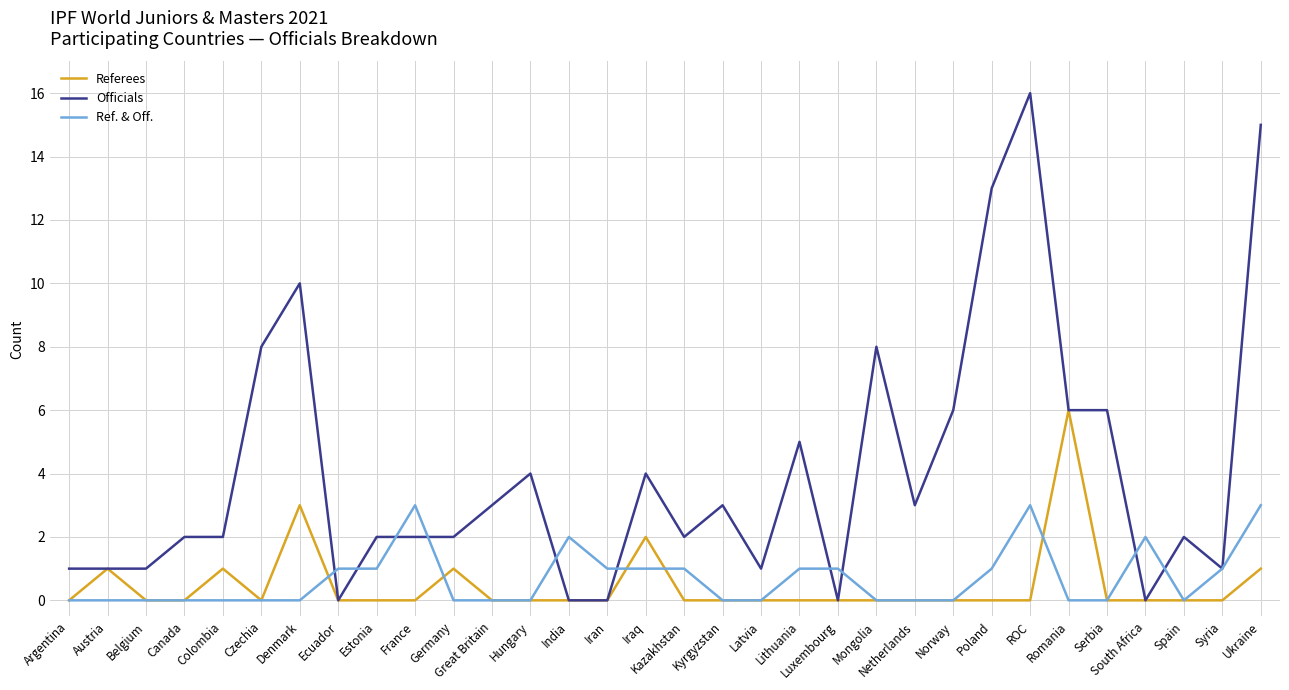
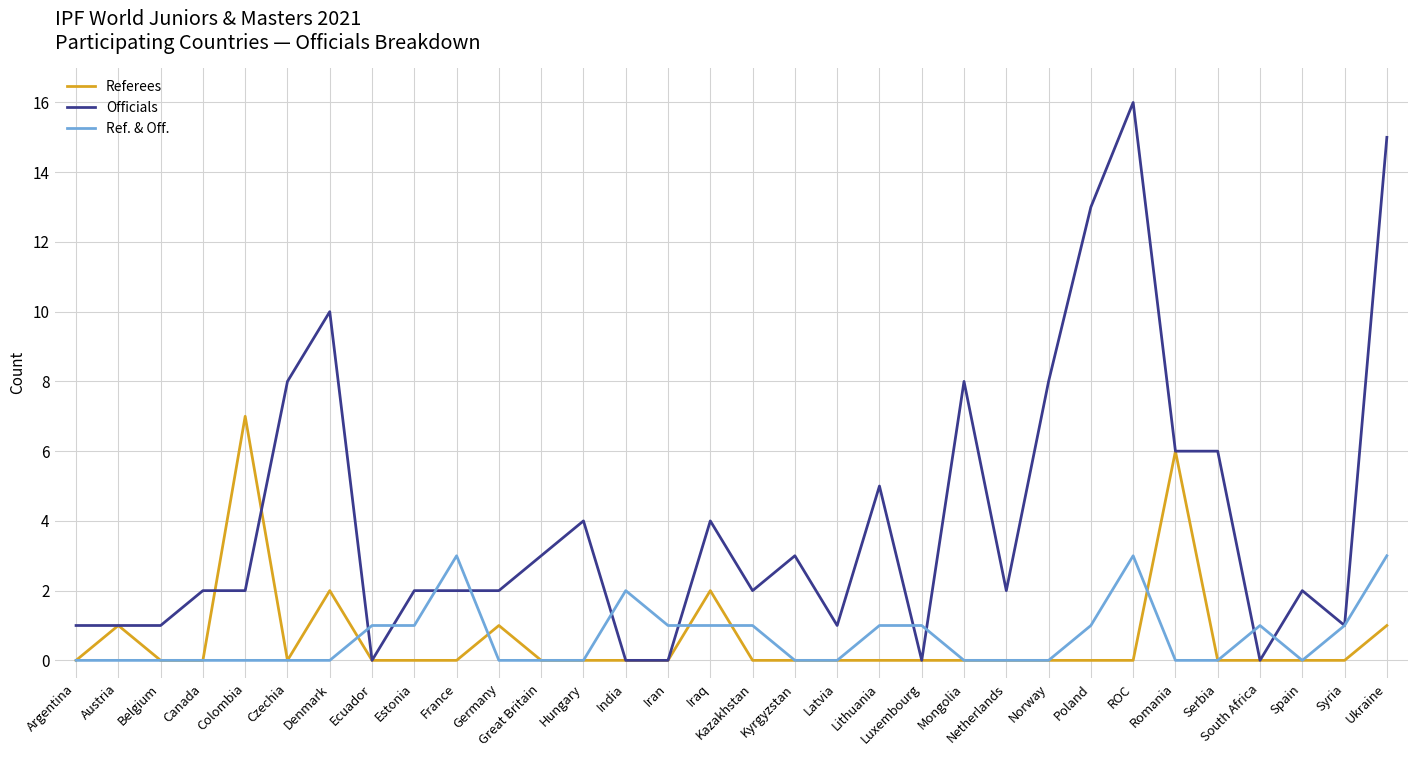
  {
    "Referees": {
-     "Colombia": 1,
-     "Denmark": 3,
+     "Colombia": 7,
+     "Denmark": 2,
      "Estonia": 0,
      "France": 0,
      "Germany": 1,
      "Iraq": 2,
      "Kazakhstan": 0,
      "Lithuania": 0,
      "Poland": 0,
      "ROC": 0,
      "Syria": 0,
      "Ukraine": 1
    },
    "Officials": {
      "Argentina": 1,
      "Belgium": 1,
      "Canada": 2,
      "Colombia": 2,
      "Czechia": 8,
      "Denmark": 10,
      "Estonia": 2,
      "France": 2,
      "Germany": 2,
      "Great Britain": 3,
      "Hungary": 4,
      "Iraq": 4,
      "Kazakhstan": 2,
      "Kyrgyzstan": 3,
      "Latvia": 1,
      "Lithuania": 5,
      "Mongolia": 8,
-     "Netherlands": 3,
-     "Norway": 6,
+     "Netherlands": 2,
+     "Norway": 8,
      "Poland": 13,
      "ROC": 16,
      "Serbia": 6,
      "Spain": 2,
      "Ukraine": 15
    },
    "Ref. & Off.": {
      "Austria": 0,
      "Colombia": 0,
      "Denmark": 0,
      "Ecuador": 1,
      "Estonia": 1,
      "France": 3,
      "Germany": 0,
      "India": 2,
      "Iran": 1,
      "Iraq": 1,
      "Kazakhstan": 1,
      "Lithuania": 1,
      "Luxembourg": 1,
      "Poland": 1,
      "ROC": 3,
      "Romania": 0,
-     "South Africa": 2,
+     "South Africa": 1,
      "Ukraine": 3
    }
  }
